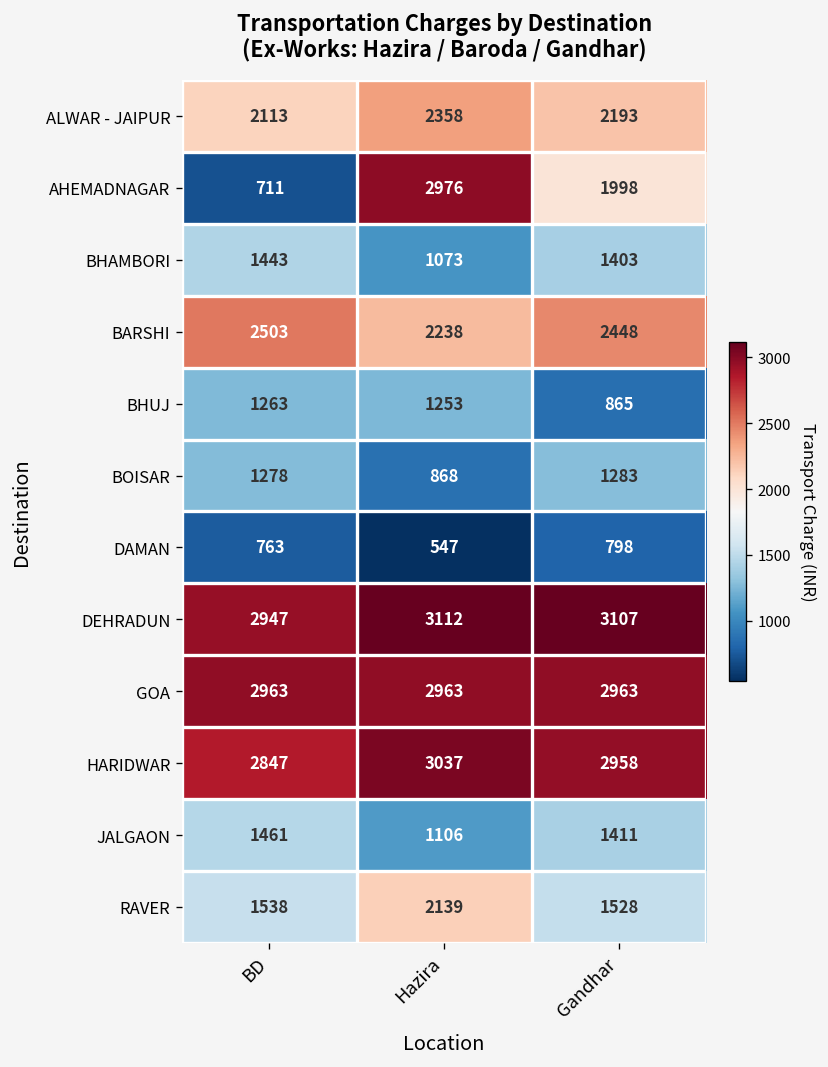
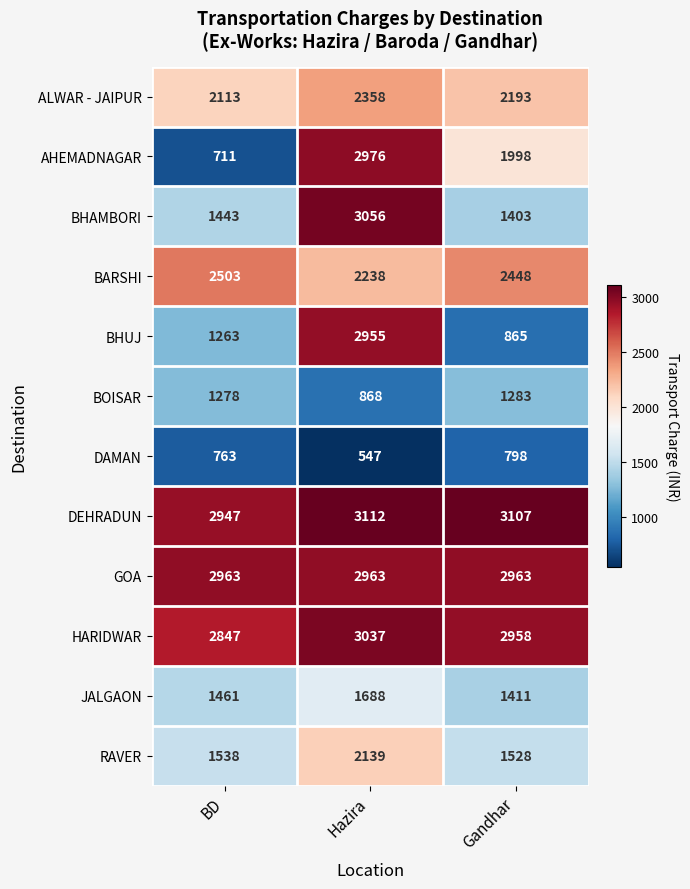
  {
    "ALWAR - JAIPUR": {
      "BD": 2113,
      "Hazira": 2358,
      "Gandhar": 2193
    },
    "AHEMADNAGAR": {
      "BD": 711,
      "Hazira": 2976,
      "Gandhar": 1998
    },
    "BHAMBORI": {
      "BD": 1443,
-     "Hazira": 1073,
+     "Hazira": 3056,
      "Gandhar": 1403
    },
    "BARSHI": {
      "BD": 2503,
      "Hazira": 2238,
      "Gandhar": 2448
    },
    "BHUJ": {
      "BD": 1263,
-     "Hazira": 1253,
+     "Hazira": 2955,
      "Gandhar": 865
    },
    "BOISAR": {
      "BD": 1278,
      "Hazira": 868,
      "Gandhar": 1283
    },
    "DAMAN": {
      "BD": 763,
      "Hazira": 547,
      "Gandhar": 798
    },
    "DEHRADUN": {
      "BD": 2947,
      "Hazira": 3112,
      "Gandhar": 3107
    },
    "GOA": {
      "BD": 2963,
      "Hazira": 2963,
      "Gandhar": 2963
    },
    "HARIDWAR": {
      "BD": 2847,
      "Hazira": 3037,
      "Gandhar": 2958
    },
    "JALGAON": {
      "BD": 1461,
-     "Hazira": 1106,
+     "Hazira": 1688,
      "Gandhar": 1411
    },
    "RAVER": {
      "BD": 1538,
      "Hazira": 2139,
      "Gandhar": 1528
    }
  }
